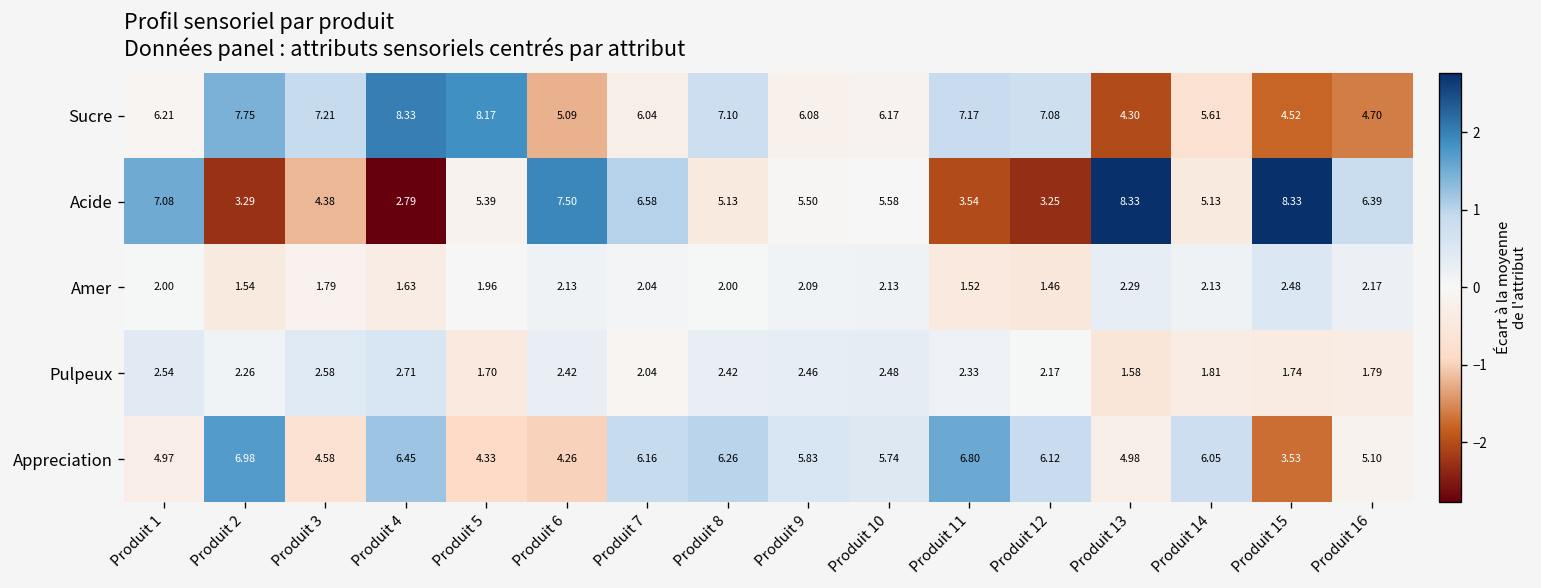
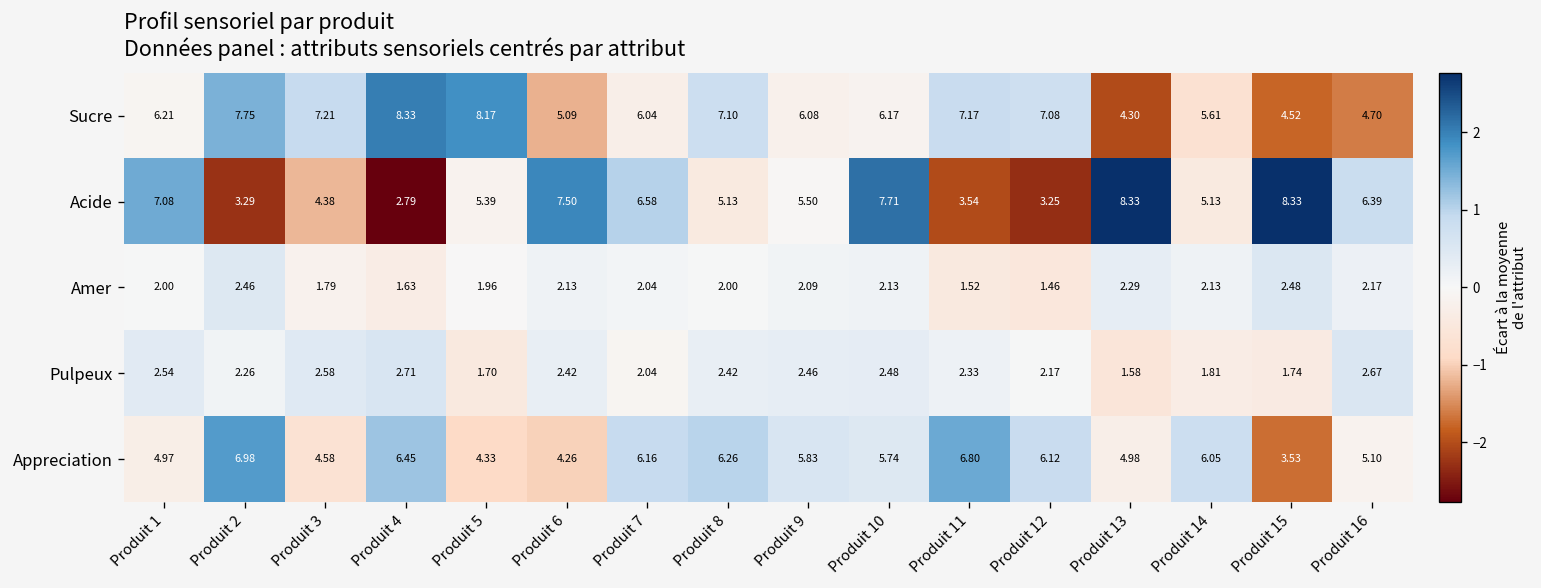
  {
    "Sucre": {
      "Produit 1": 6.21,
      "Produit 2": 7.75,
      "Produit 3": 7.21,
      "Produit 4": 8.33,
      "Produit 5": 8.17,
      "Produit 6": 5.09,
      "Produit 7": 6.04,
      "Produit 8": 7.10,
      "Produit 9": 6.08,
      "Produit 10": 6.17,
      "Produit 11": 7.17,
      "Produit 12": 7.08,
      "Produit 13": 4.30,
      "Produit 14": 5.61,
      "Produit 15": 4.52,
      "Produit 16": 4.70
    },
    "Acide": {
      "Produit 1": 7.08,
      "Produit 2": 3.29,
      "Produit 3": 4.38,
      "Produit 4": 2.79,
      "Produit 5": 5.39,
      "Produit 6": 7.50,
      "Produit 7": 6.58,
      "Produit 8": 5.13,
      "Produit 9": 5.50,
-     "Produit 10": 5.58,
+     "Produit 10": 7.71,
      "Produit 11": 3.54,
      "Produit 12": 3.25,
      "Produit 13": 8.33,
      "Produit 14": 5.13,
      "Produit 15": 8.33,
      "Produit 16": 6.39
    },
    "Amer": {
      "Produit 1": 2.00,
-     "Produit 2": 1.54,
+     "Produit 2": 2.46,
      "Produit 3": 1.79,
      "Produit 4": 1.63,
      "Produit 5": 1.96,
      "Produit 6": 2.13,
      "Produit 7": 2.04,
      "Produit 8": 2.00,
      "Produit 9": 2.09,
      "Produit 10": 2.13,
      "Produit 11": 1.52,
      "Produit 12": 1.46,
      "Produit 13": 2.29,
      "Produit 14": 2.13,
      "Produit 15": 2.48,
      "Produit 16": 2.17
    },
    "Pulpeux": {
      "Produit 1": 2.54,
      "Produit 2": 2.26,
      "Produit 3": 2.58,
      "Produit 4": 2.71,
      "Produit 5": 1.70,
      "Produit 6": 2.42,
      "Produit 7": 2.04,
      "Produit 8": 2.42,
      "Produit 9": 2.46,
      "Produit 10": 2.48,
      "Produit 11": 2.33,
      "Produit 12": 2.17,
      "Produit 13": 1.58,
      "Produit 14": 1.81,
      "Produit 15": 1.74,
-     "Produit 16": 1.79
+     "Produit 16": 2.67
    },
    "Appreciation": {
      "Produit 1": 4.97,
      "Produit 2": 6.98,
      "Produit 3": 4.58,
      "Produit 4": 6.45,
      "Produit 5": 4.33,
      "Produit 6": 4.26,
      "Produit 7": 6.16,
      "Produit 8": 6.26,
      "Produit 9": 5.83,
      "Produit 10": 5.74,
      "Produit 11": 6.80,
      "Produit 12": 6.12,
      "Produit 13": 4.98,
      "Produit 14": 6.05,
      "Produit 15": 3.53,
      "Produit 16": 5.10
    }
  }
